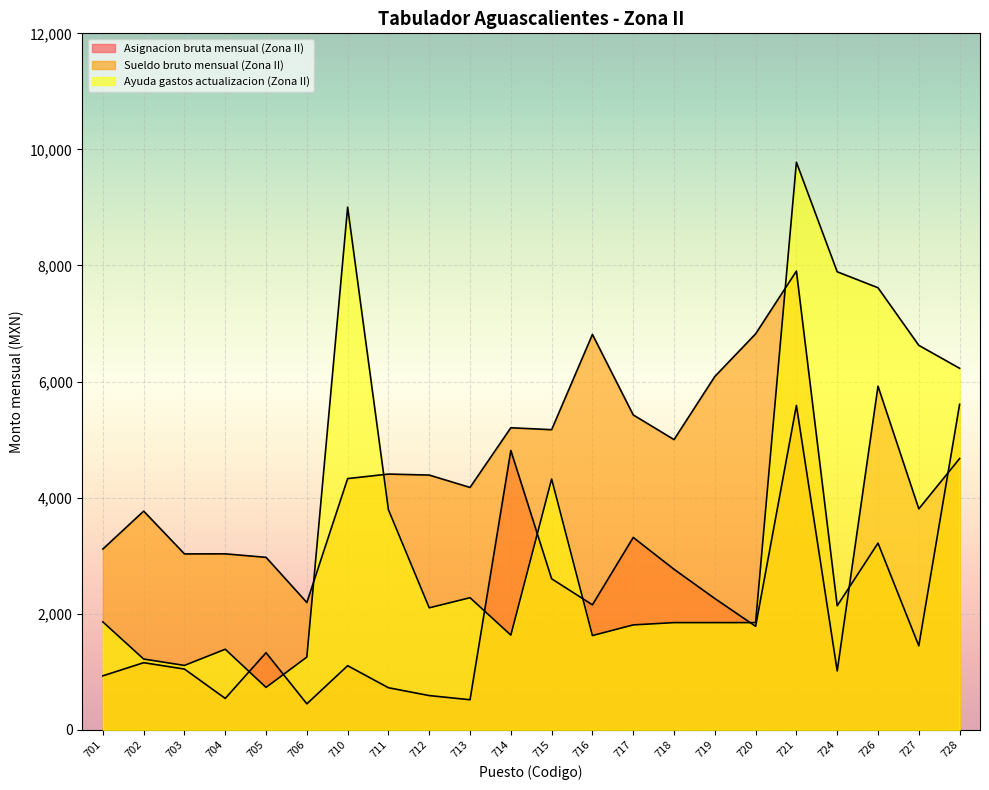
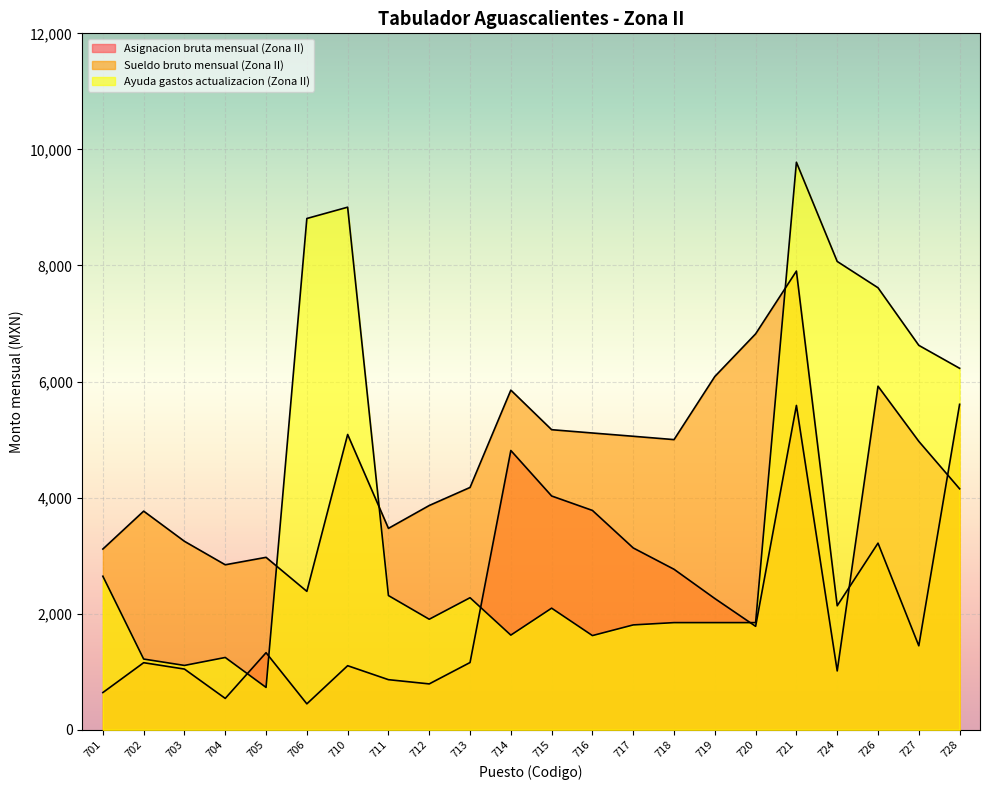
  {
    "Asignacion bruta mensual (Zona II)": {
-     "701": "900",
+     "701": "600",
      "702": "1,200",
      "703": "1,000",
      "704": "500",
      "705": "1,300",
      "706": "400",
      "710": "1,100",
-     "711": "700",
-     "712": "600",
-     "713": "500",
+     "711": "900",
+     "712": "800",
+     "713": "1,200",
      "714": "4,800",
-     "715": "2,600",
-     "716": "2,200",
-     "717": "3,300",
+     "715": "4,000",
+     "716": "3,800",
+     "717": "3,100",
      "718": "2,800",
      "719": "2,300",
      "720": "1,800",
      "721": "5,600",
      "724": "1,000",
      "726": "5,900",
-     "727": "3,800",
-     "728": "4,700"
+     "727": "5,000",
+     "728": "4,200"
    },
    "Sueldo bruto mensual (Zona II)": {
      "701": "3,100",
      "702": "3,800",
-     "703": "3,000",
-     "704": "3,000",
+     "703": "3,200",
+     "704": "2,800",
      "705": "3,000",
-     "706": "2,200",
-     "710": "4,300",
-     "711": "4,400",
-     "712": "4,400",
+     "706": "2,400",
+     "710": "5,100",
+     "711": "3,500",
+     "712": "3,900",
      "713": "4,200",
-     "714": "5,200",
+     "714": "5,900",
      "715": "5,200",
-     "716": "6,800",
-     "717": "5,400",
+     "716": "5,100",
+     "717": "5,100",
      "718": "5,000",
      "719": "6,100",
      "720": "6,800",
      "721": "7,900",
      "724": "2,100",
      "726": "3,200",
      "727": "1,400",
      "728": "5,600"
    },
    "Ayuda gastos actualizacion (Zona II)": {
-     "701": "1,900",
+     "701": "2,600",
      "702": "1,200",
      "703": "1,100",
-     "704": "1,400",
+     "704": "1,200",
      "705": "700",
-     "706": "1,300",
+     "706": "8,800",
      "710": "9,000",
-     "711": "3,800",
-     "712": "2,100",
+     "711": "2,300",
+     "712": "1,900",
      "713": "2,300",
      "714": "1,600",
-     "715": "4,300",
+     "715": "2,100",
      "716": "1,600",
      "717": "1,800",
      "718": "1,800",
      "719": "1,800",
      "720": "1,800",
      "721": "9,800",
-     "724": "7,900",
+     "724": "8,100",
      "726": "7,600",
      "727": "6,600",
      "728": "6,200"
    }
  }
